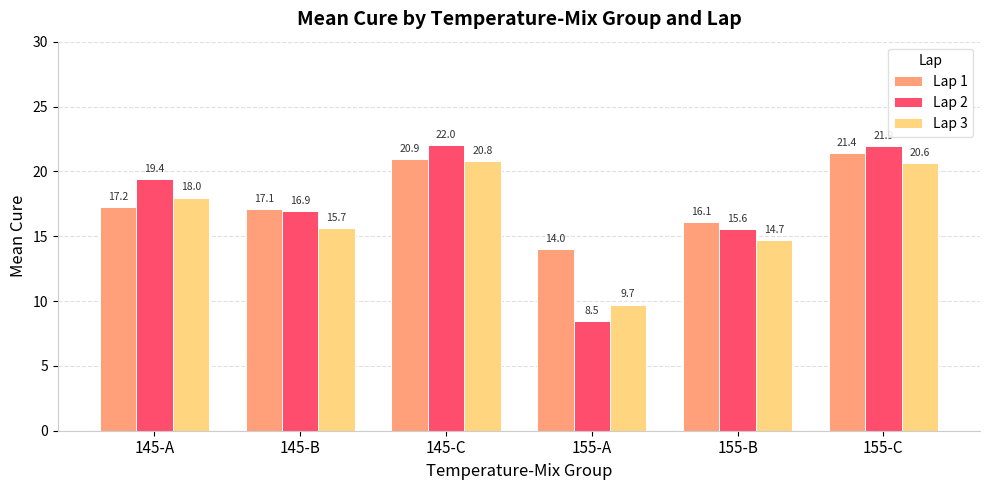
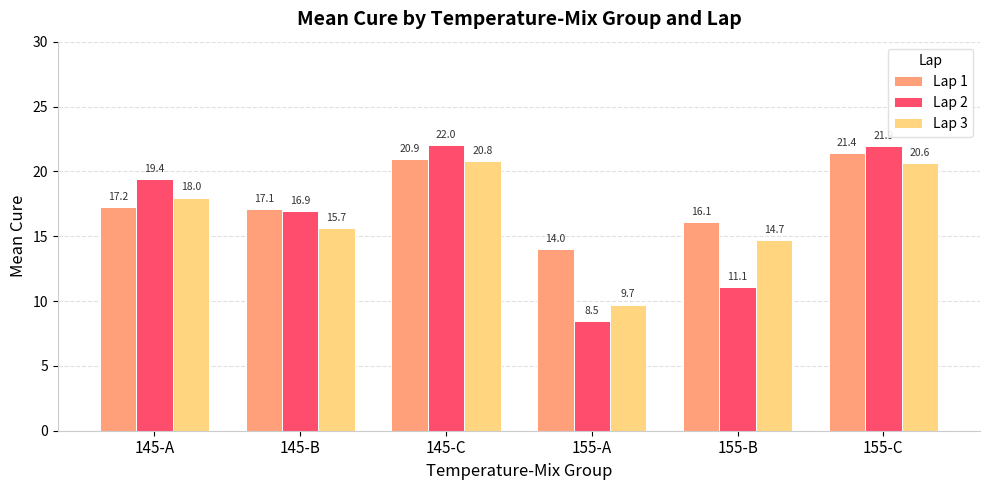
  {
    "Lap 2": {
      "145-A": 19.4,
      "145-B": 16.9,
      "145-C": 22.0,
      "155-A": 8.5,
-     "155-B": 15.6
+     "155-B": 11.1
    }
  }
